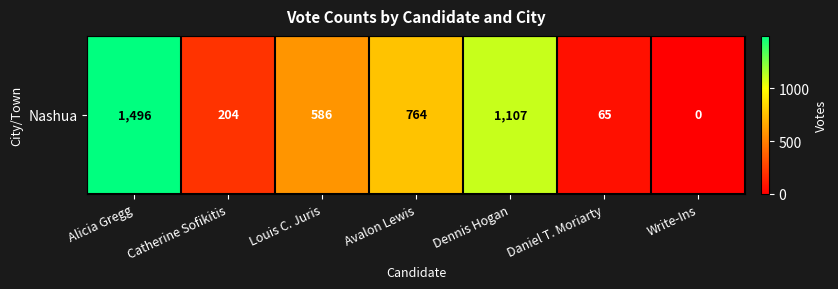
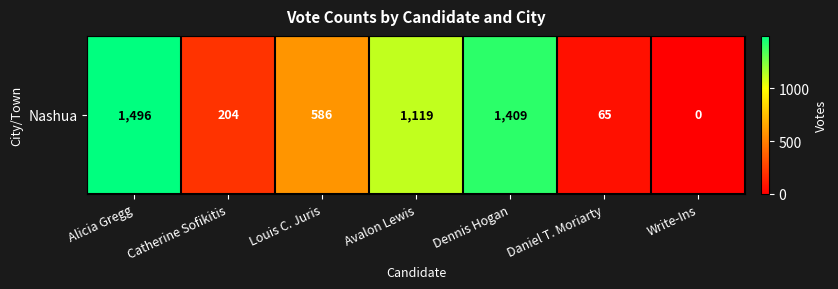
  {
    "Nashua": {
      "Alicia Gregg": "1,496",
      "Catherine Sofikitis": "204",
      "Louis C. Juris": "586",
-     "Avalon Lewis": "764",
-     "Dennis Hogan": "1,107",
+     "Avalon Lewis": "1,119",
+     "Dennis Hogan": "1,409",
      "Daniel T. Moriarty": "65",
      "Write-Ins": "0"
    }
  }
